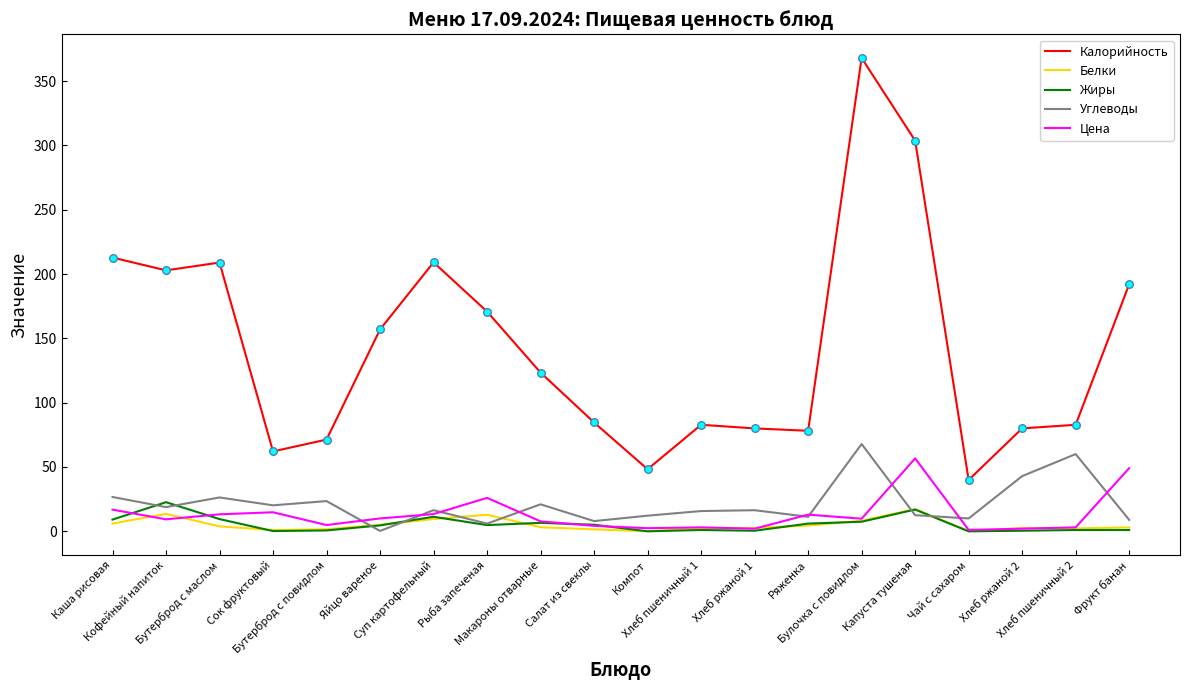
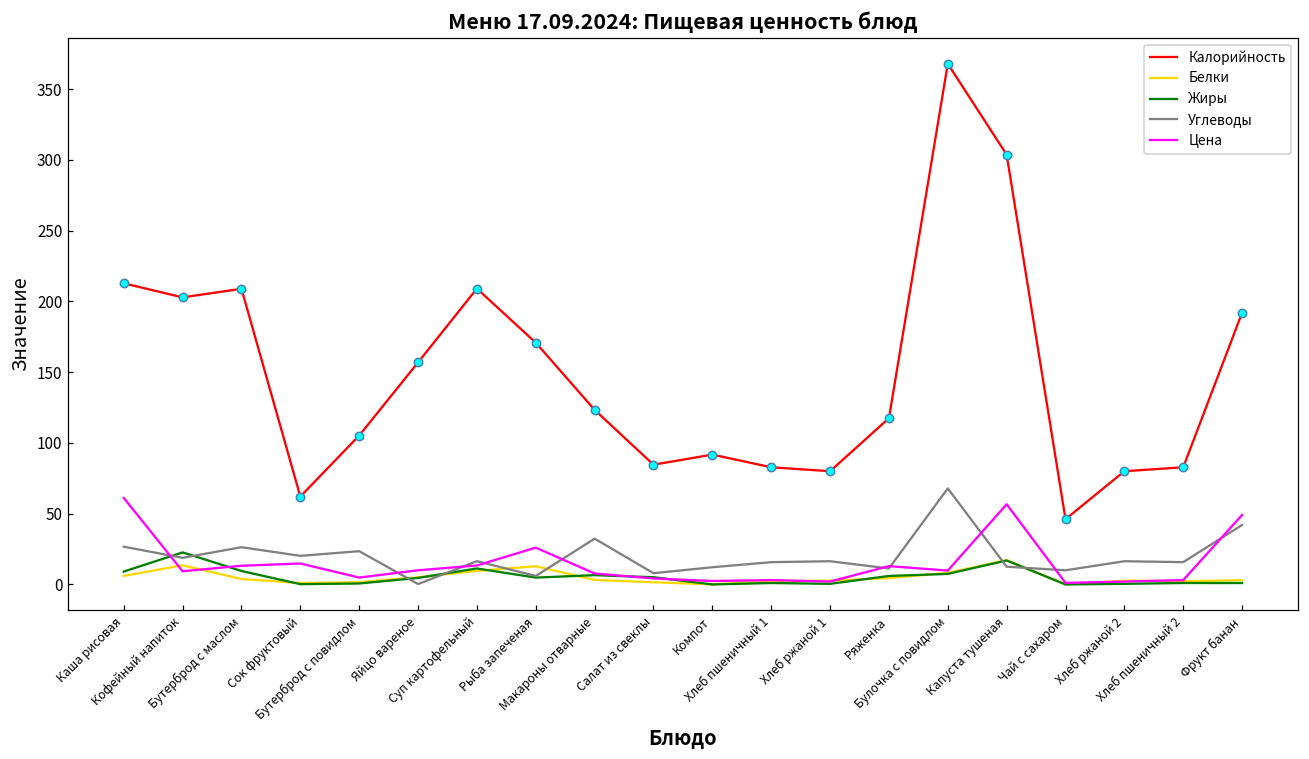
  {
    "Калорийность": {
      "Каша рисовая": 213,
      "Кофейный напиток": 203,
      "Бутерброд с маслом": 209,
      "Сок фруктовый": 62,
-     "Бутерброд с повидлом": 71,
+     "Бутерброд с повидлом": 105,
      "Яйцо вареное": 157,
      "Суп картофельный": 209,
      "Рыба запеченая": 171,
      "Макароны отварные": 123,
      "Салат из свеклы": 85,
-     "Компот": 48,
+     "Компот": 92,
      "Хлеб пшеничный 1": 83,
      "Хлеб ржаной 1": 80,
-     "Ряженка": 78,
+     "Ряженка": 117,
      "Булочка с повидлом": 368,
      "Капуста тушеная": 304,
-     "Чай с сахаром": 40,
+     "Чай с сахаром": 46,
      "Хлеб ржаной 2": 80,
      "Хлеб пшеничный 2": 83,
      "Фрукт банан": 192
    },
    "Белки": {
      "Каша рисовая": 6,
      "Кофейный напиток": 14,
      "Бутерброд с маслом": 4,
      "Рыба запеченая": 13,
      "Макароны отварные": 3,
      "Салат из свеклы": 2
    },
    "Жиры": {
      "Каша рисовая": 9,
      "Кофейный напиток": 23,
      "Бутерброд с маслом": 10
    },
    "Углеводы": {
      "Каша рисовая": 27,
      "Кофейный напиток": 19,
      "Бутерброд с маслом": 26,
      "Сок фруктовый": 20,
      "Бутерброд с повидлом": 24,
      "Яйцо вареное": 0,
      "Суп картофельный": 16,
-     "Макароны отварные": 21,
+     "Макароны отварные": 32,
      "Салат из свеклы": 8,
      "Компот": 12,
      "Хлеб пшеничный 1": 16,
      "Хлеб ржаной 1": 16,
      "Булочка с повидлом": 68,
      "Капуста тушеная": 13,
      "Чай с сахаром": 10,
-     "Хлеб ржаной 2": 43,
-     "Хлеб пшеничный 2": 60,
-     "Фрукт банан": 9
+     "Хлеб ржаной 2": 16,
+     "Хлеб пшеничный 2": 16,
+     "Фрукт банан": 42
    },
    "Цена": {
-     "Каша рисовая": 17,
+     "Каша рисовая": 61,
      "Кофейный напиток": 9,
      "Бутерброд с маслом": 13,
      "Сок фруктовый": 15,
      "Бутерброд с повидлом": 5,
      "Яйцо вареное": 10,
      "Суп картофельный": 13,
      "Рыба запеченая": 26,
      "Компот": 2,
      "Капуста тушеная": 57,
      "Фрукт банан": 49
    }
  }
